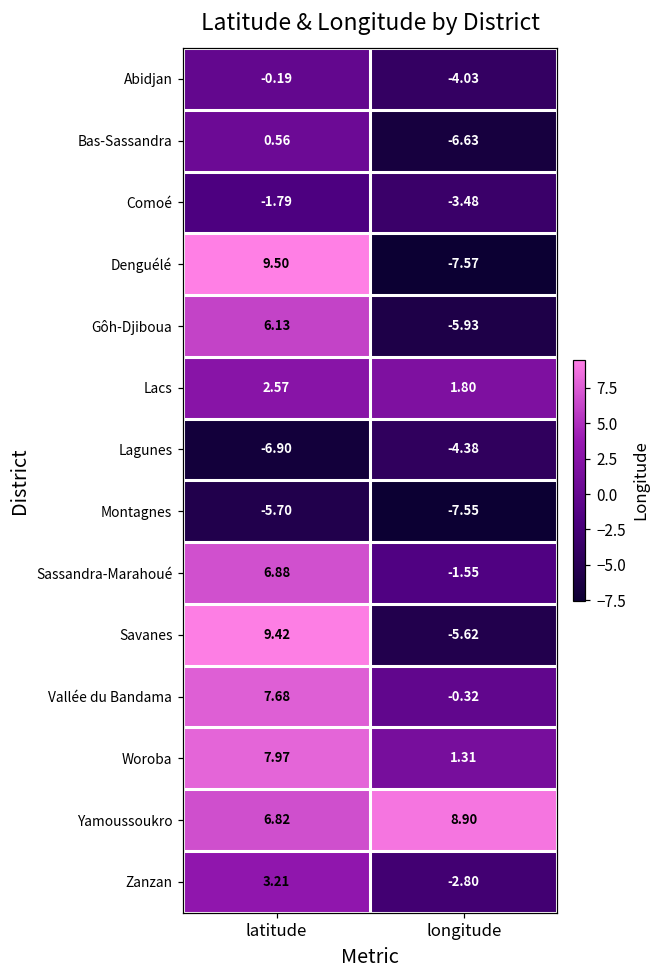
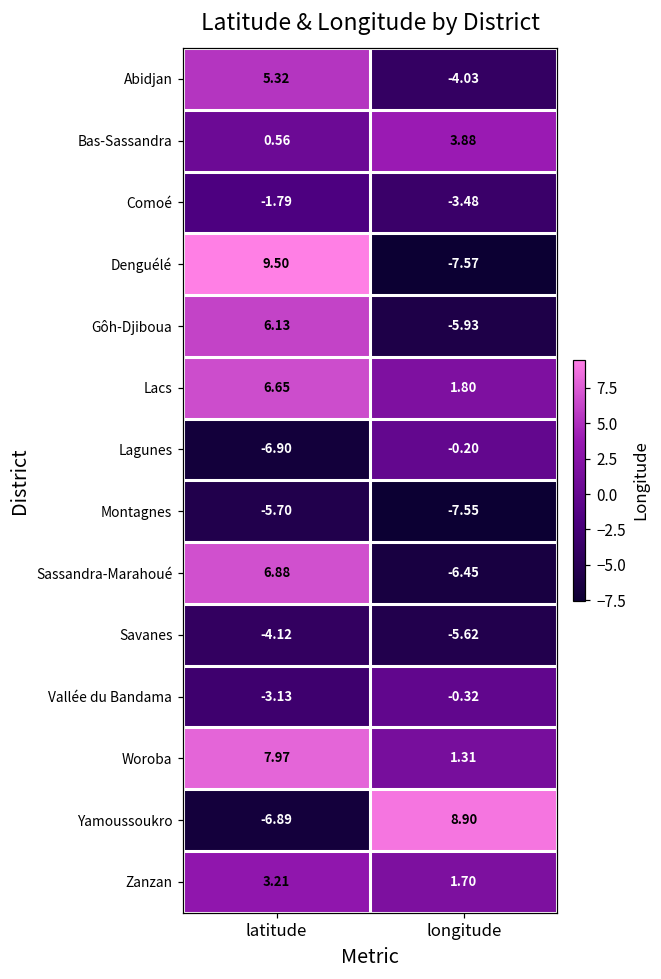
  {
    "Abidjan": {
-     "latitude": -0.19,
+     "latitude": 5.32,
      "longitude": -4.03
    },
    "Bas-Sassandra": {
      "latitude": 0.56,
-     "longitude": -6.63
+     "longitude": 3.88
    },
    "Comoé": {
      "latitude": -1.79,
      "longitude": -3.48
    },
    "Denguélé": {
      "latitude": 9.50,
      "longitude": -7.57
    },
    "Gôh-Djiboua": {
      "latitude": 6.13,
      "longitude": -5.93
    },
    "Lacs": {
-     "latitude": 2.57,
+     "latitude": 6.65,
      "longitude": 1.80
    },
    "Lagunes": {
      "latitude": -6.90,
-     "longitude": -4.38
+     "longitude": -0.20
    },
    "Montagnes": {
      "latitude": -5.70,
      "longitude": -7.55
    },
    "Sassandra-Marahoué": {
      "latitude": 6.88,
-     "longitude": -1.55
+     "longitude": -6.45
    },
    "Savanes": {
-     "latitude": 9.42,
+     "latitude": -4.12,
      "longitude": -5.62
    },
    "Vallée du Bandama": {
-     "latitude": 7.68,
+     "latitude": -3.13,
      "longitude": -0.32
    },
    "Woroba": {
      "latitude": 7.97,
      "longitude": 1.31
    },
    "Yamoussoukro": {
-     "latitude": 6.82,
+     "latitude": -6.89,
      "longitude": 8.90
    },
    "Zanzan": {
      "latitude": 3.21,
-     "longitude": -2.80
+     "longitude": 1.70
    }
  }
